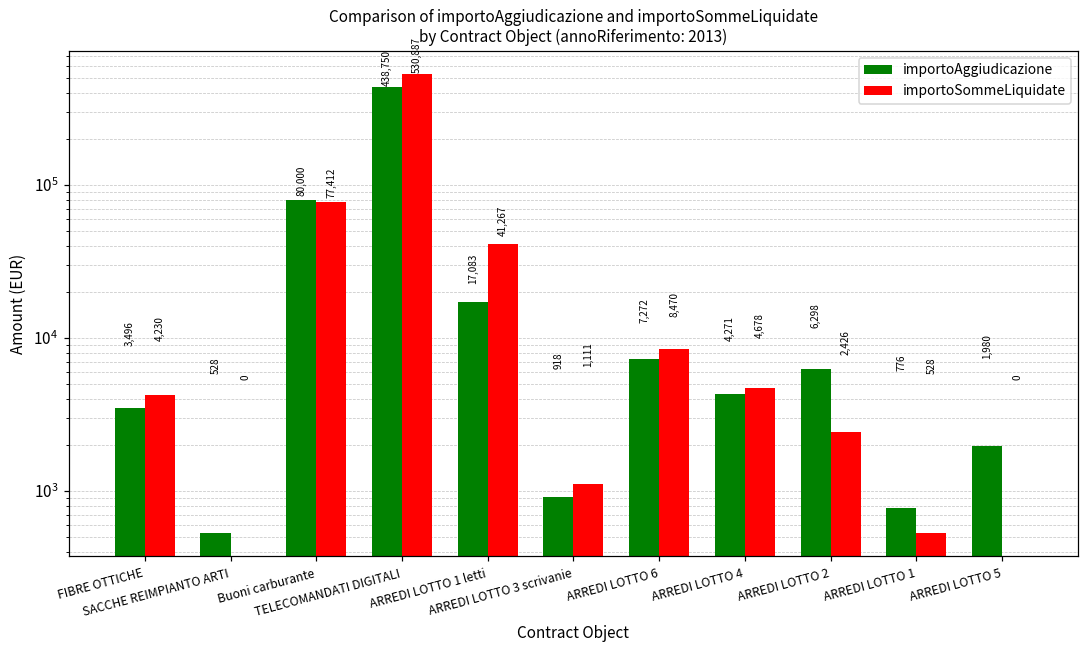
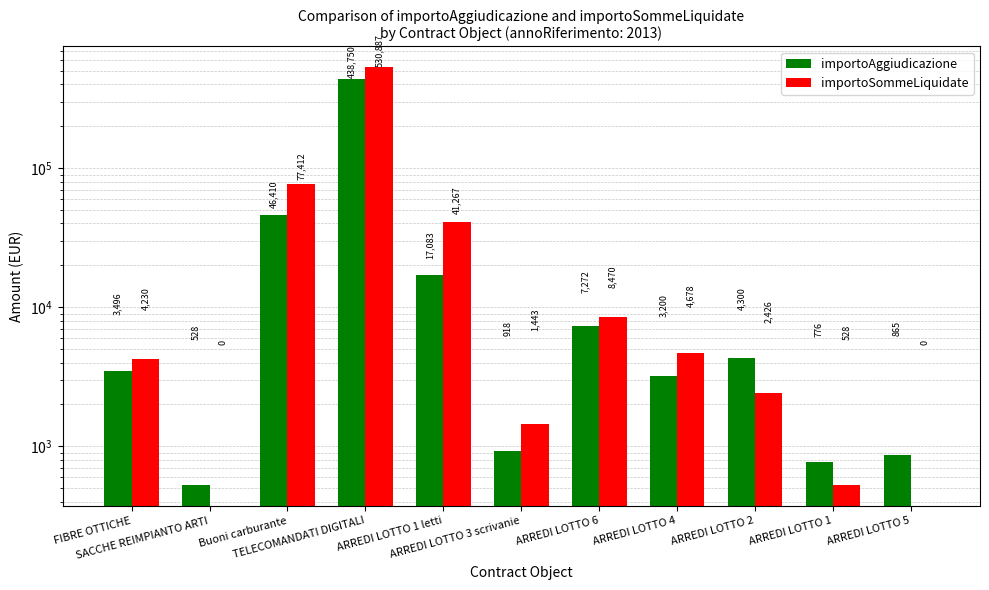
  {
    "importoAggiudicazione": {
-     "Buoni carburante": "80,000",
+     "Buoni carburante": "46,410",
      "TELECOMANDATI DIGITALI": "438,750",
      "ARREDI LOTTO 1 letti": "17,083",
-     "ARREDI LOTTO 4": "4,271",
-     "ARREDI LOTTO 2": "6,298",
-     "ARREDI LOTTO 5": "1,980"
+     "ARREDI LOTTO 4": "3,200",
+     "ARREDI LOTTO 2": "4,300",
+     "ARREDI LOTTO 5": "865"
    },
    "importoSommeLiquidate": {
      "Buoni carburante": "77,412",
      "TELECOMANDATI DIGITALI": "530,887",
      "ARREDI LOTTO 1 letti": "41,267",
-     "ARREDI LOTTO 3 scrivanie": "1,111"
+     "ARREDI LOTTO 3 scrivanie": "1,443"
    }
  }
